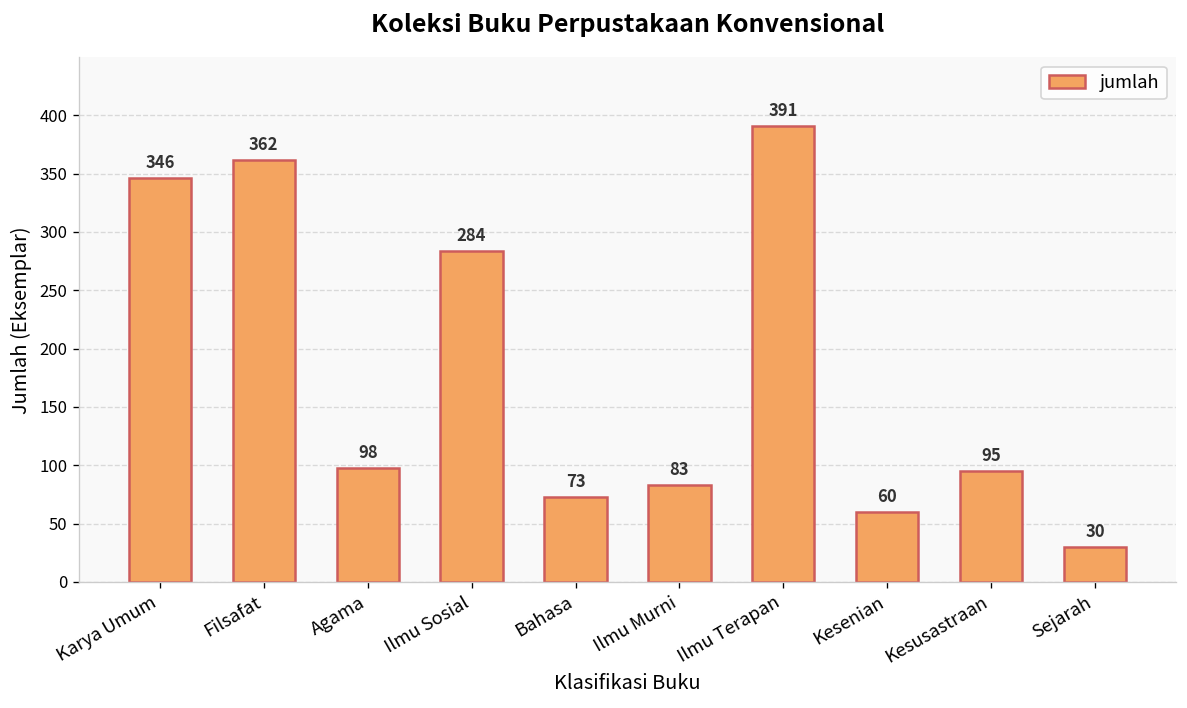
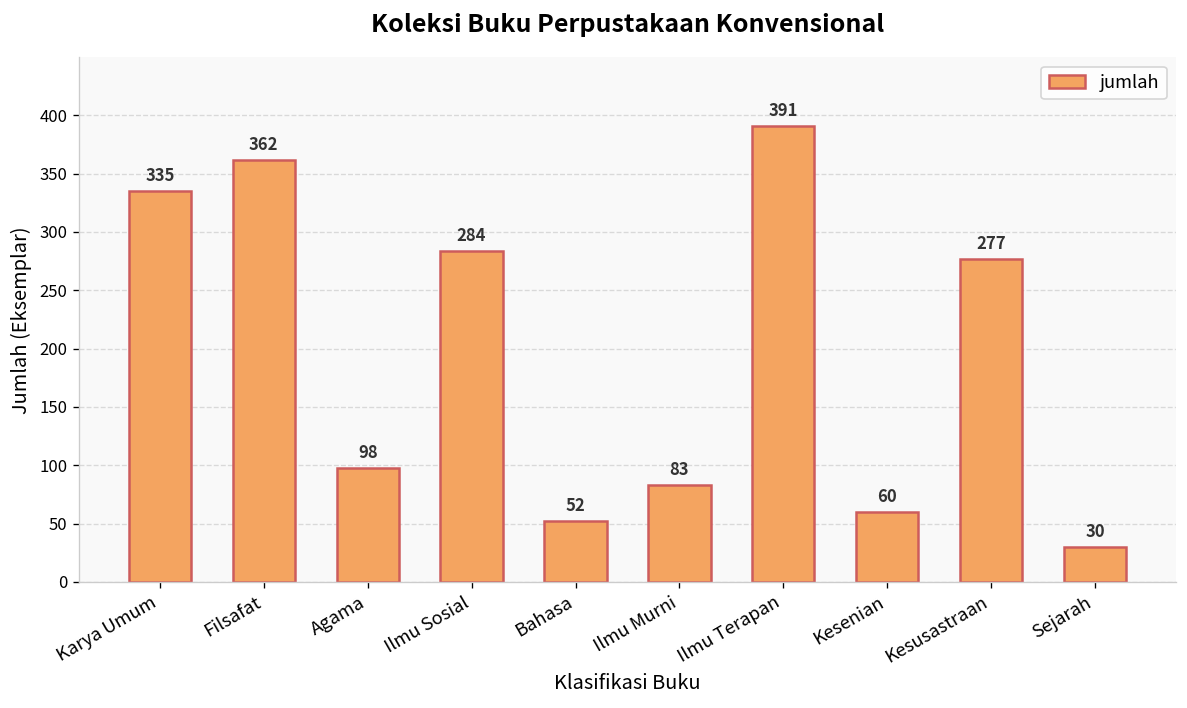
  {
-   "Karya Umum": 346,
+   "Karya Umum": 335,
    "Filsafat": 362,
    "Agama": 98,
    "Ilmu Sosial": 284,
-   "Bahasa": 73,
+   "Bahasa": 52,
    "Ilmu Murni": 83,
    "Ilmu Terapan": 391,
    "Kesenian": 60,
-   "Kesusastraan": 95,
+   "Kesusastraan": 277,
    "Sejarah": 30
  }
